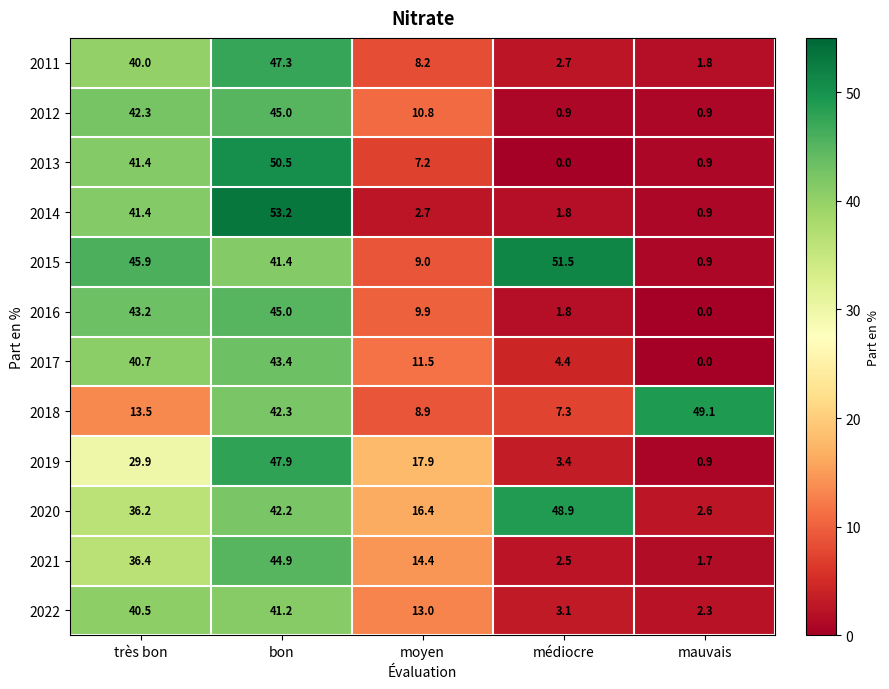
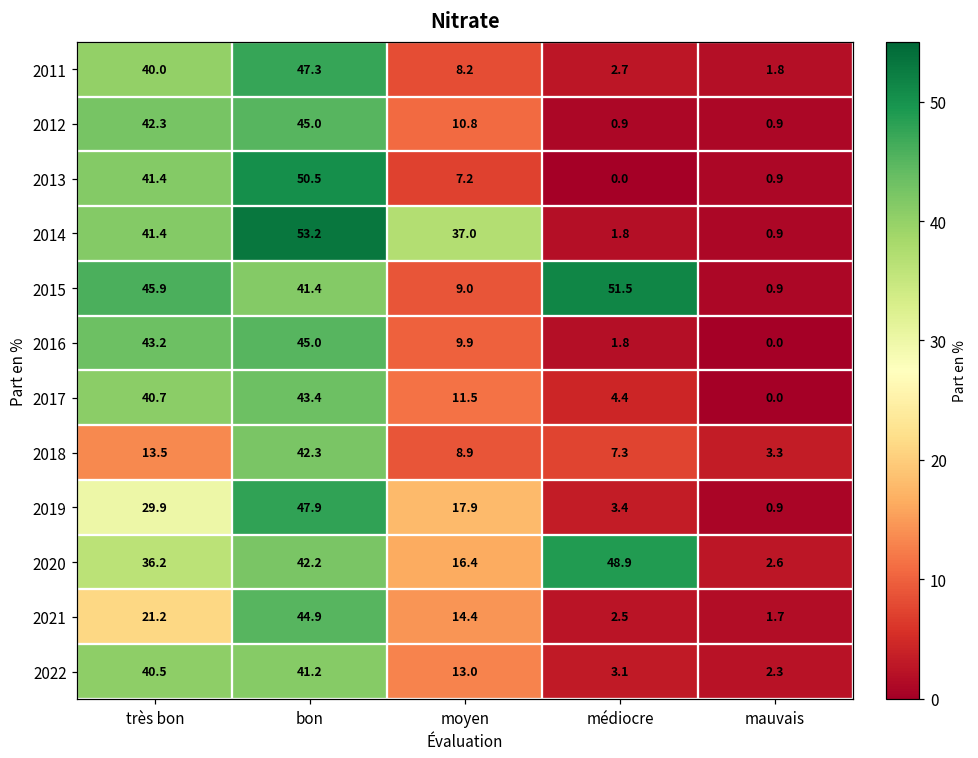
  {
    "2011": {
      "très bon": 40.0,
      "bon": 47.3,
      "moyen": 8.2,
      "médiocre": 2.7,
      "mauvais": 1.8
    },
    "2012": {
      "très bon": 42.3,
      "bon": 45.0,
      "moyen": 10.8,
      "médiocre": 0.9,
      "mauvais": 0.9
    },
    "2013": {
      "très bon": 41.4,
      "bon": 50.5,
      "moyen": 7.2,
      "médiocre": 0.0,
      "mauvais": 0.9
    },
    "2014": {
      "très bon": 41.4,
      "bon": 53.2,
-     "moyen": 2.7,
+     "moyen": 37.0,
      "médiocre": 1.8,
      "mauvais": 0.9
    },
    "2015": {
      "très bon": 45.9,
      "bon": 41.4,
      "moyen": 9.0,
      "médiocre": 51.5,
      "mauvais": 0.9
    },
    "2016": {
      "très bon": 43.2,
      "bon": 45.0,
      "moyen": 9.9,
      "médiocre": 1.8,
      "mauvais": 0.0
    },
    "2017": {
      "très bon": 40.7,
      "bon": 43.4,
      "moyen": 11.5,
      "médiocre": 4.4,
      "mauvais": 0.0
    },
    "2018": {
      "très bon": 13.5,
      "bon": 42.3,
      "moyen": 8.9,
      "médiocre": 7.3,
-     "mauvais": 49.1
+     "mauvais": 3.3
    },
    "2019": {
      "très bon": 29.9,
      "bon": 47.9,
      "moyen": 17.9,
      "médiocre": 3.4,
      "mauvais": 0.9
    },
    "2020": {
      "très bon": 36.2,
      "bon": 42.2,
      "moyen": 16.4,
      "médiocre": 48.9,
      "mauvais": 2.6
    },
    "2021": {
-     "très bon": 36.4,
+     "très bon": 21.2,
      "bon": 44.9,
      "moyen": 14.4,
      "médiocre": 2.5,
      "mauvais": 1.7
    },
    "2022": {
      "très bon": 40.5,
      "bon": 41.2,
      "moyen": 13.0,
      "médiocre": 3.1,
      "mauvais": 2.3
    }
  }
